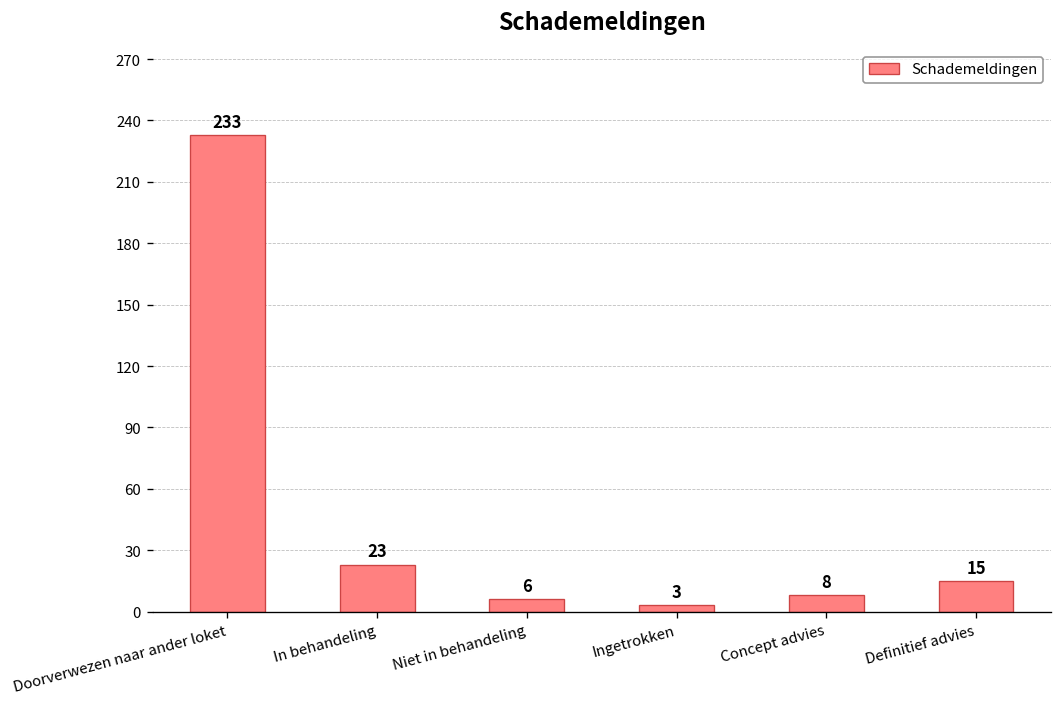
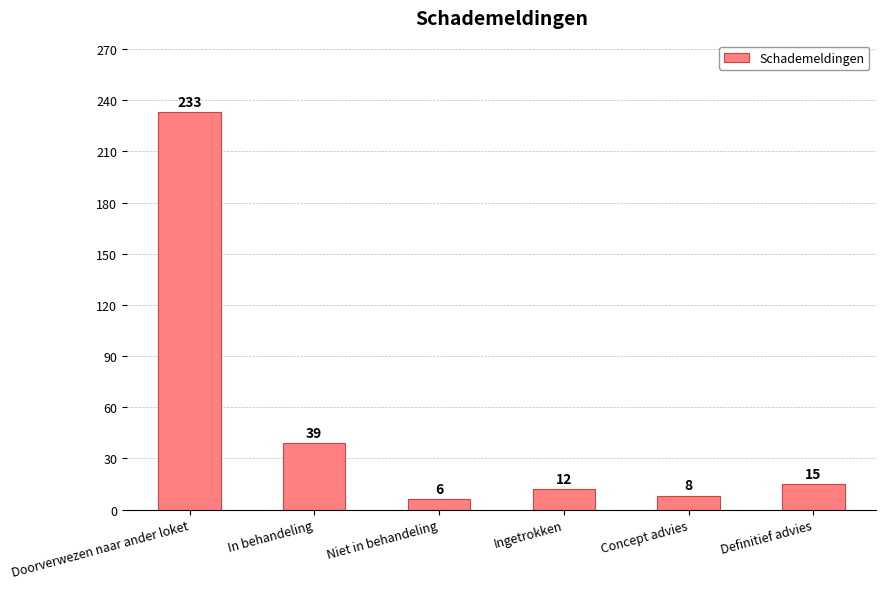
  {
    "Doorverwezen naar ander loket": 233,
-   "In behandeling": 23,
+   "In behandeling": 39,
    "Niet in behandeling": 6,
-   "Ingetrokken": 3,
+   "Ingetrokken": 12,
    "Concept advies": 8,
    "Definitief advies": 15
  }
